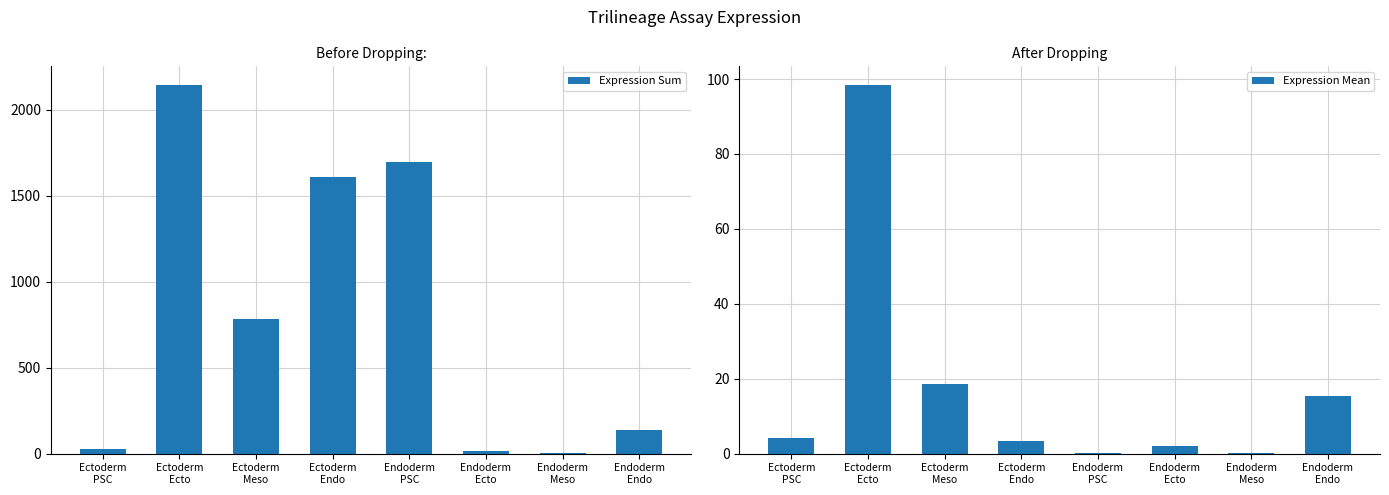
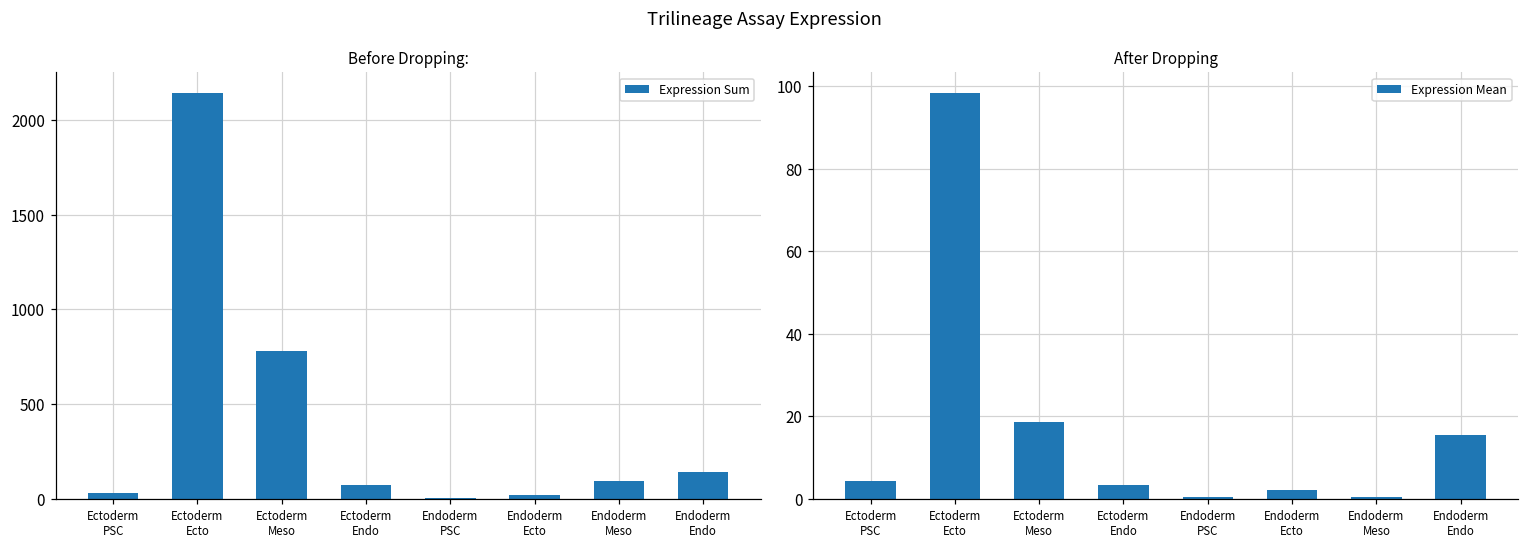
  {
    "Before Dropping:": {
      "Ectoderm PSC": 30,
      "Ectoderm Ecto": 2150,
      "Ectoderm Meso": 780,
-     "Ectoderm Endo": 1610,
-     "Endoderm PSC": 1700,
+     "Ectoderm Endo": 70,
+     "Endoderm PSC": 0,
      "Endoderm Ecto": 20,
-     "Endoderm Meso": 0,
+     "Endoderm Meso": 90,
      "Endoderm Endo": 140
    },
    "After Dropping": {
      "Ectoderm PSC": 4,
      "Ectoderm Ecto": 98,
      "Ectoderm Meso": 19,
      "Ectoderm Endo": 3,
      "Endoderm Ecto": 2,
      "Endoderm Endo": 15
    }
  }
